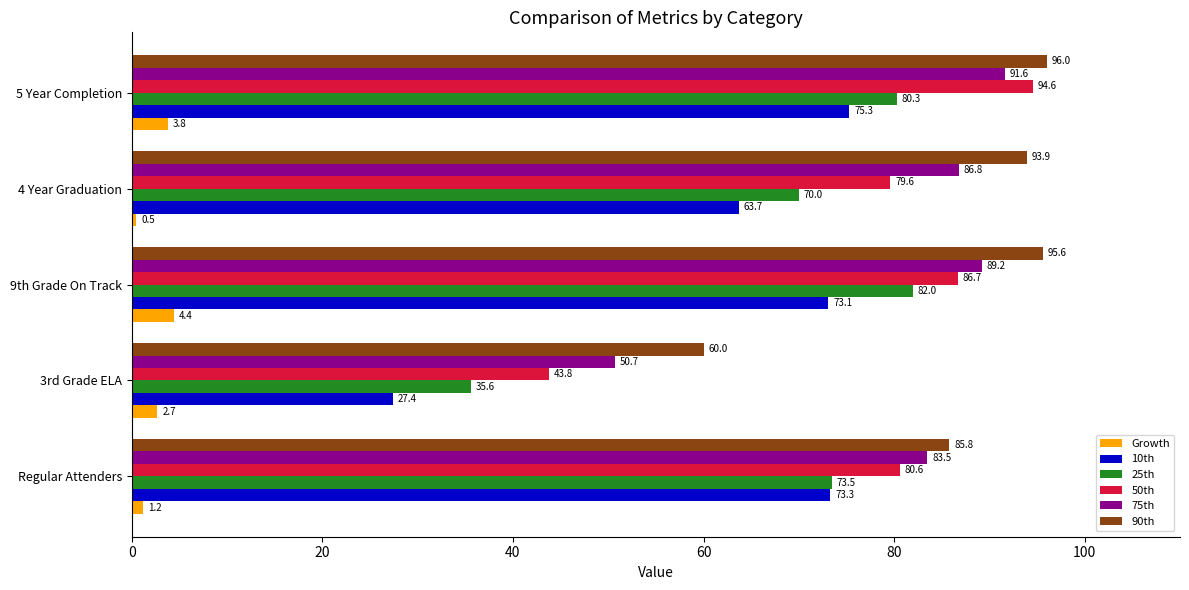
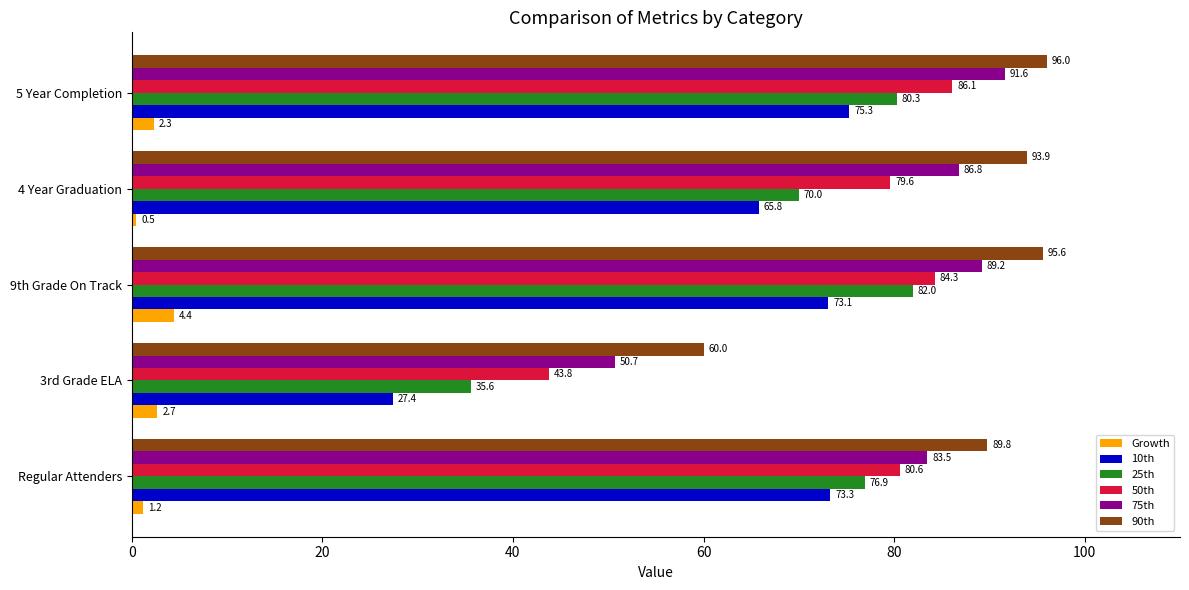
  {
    "Growth": {
-     "5 Year Completion": 3.8,
+     "5 Year Completion": 2.3,
      "4 Year Graduation": 0.5,
      "9th Grade On Track": 4.4,
      "3rd Grade ELA": 2.7,
      "Regular Attenders": 1.2
    },
    "10th": {
      "5 Year Completion": 75.3,
-     "4 Year Graduation": 63.7,
+     "4 Year Graduation": 65.8,
      "9th Grade On Track": 73.1,
      "3rd Grade ELA": 27.4,
      "Regular Attenders": 73.3
    },
    "25th": {
      "5 Year Completion": 80.3,
      "4 Year Graduation": 70.0,
      "9th Grade On Track": 82.0,
      "3rd Grade ELA": 35.6,
-     "Regular Attenders": 73.5
+     "Regular Attenders": 76.9
    },
    "50th": {
-     "5 Year Completion": 94.6,
+     "5 Year Completion": 86.1,
      "4 Year Graduation": 79.6,
-     "9th Grade On Track": 86.7,
+     "9th Grade On Track": 84.3,
      "3rd Grade ELA": 43.8,
      "Regular Attenders": 80.6
    },
    "75th": {
      "5 Year Completion": 91.6,
      "4 Year Graduation": 86.8,
      "9th Grade On Track": 89.2,
      "3rd Grade ELA": 50.7,
      "Regular Attenders": 83.5
    },
    "90th": {
      "5 Year Completion": 96.0,
      "4 Year Graduation": 93.9,
      "9th Grade On Track": 95.6,
      "3rd Grade ELA": 60.0,
-     "Regular Attenders": 85.8
+     "Regular Attenders": 89.8
    }
  }
